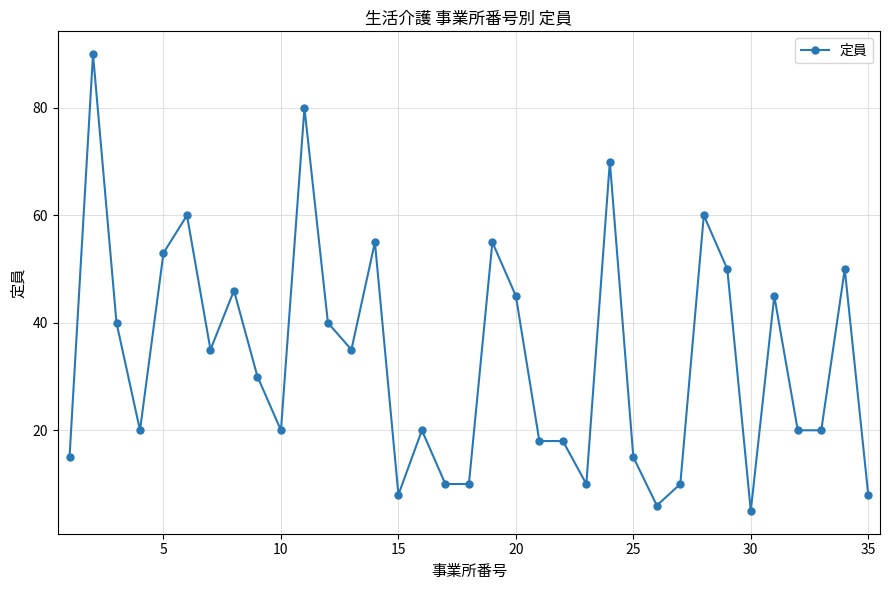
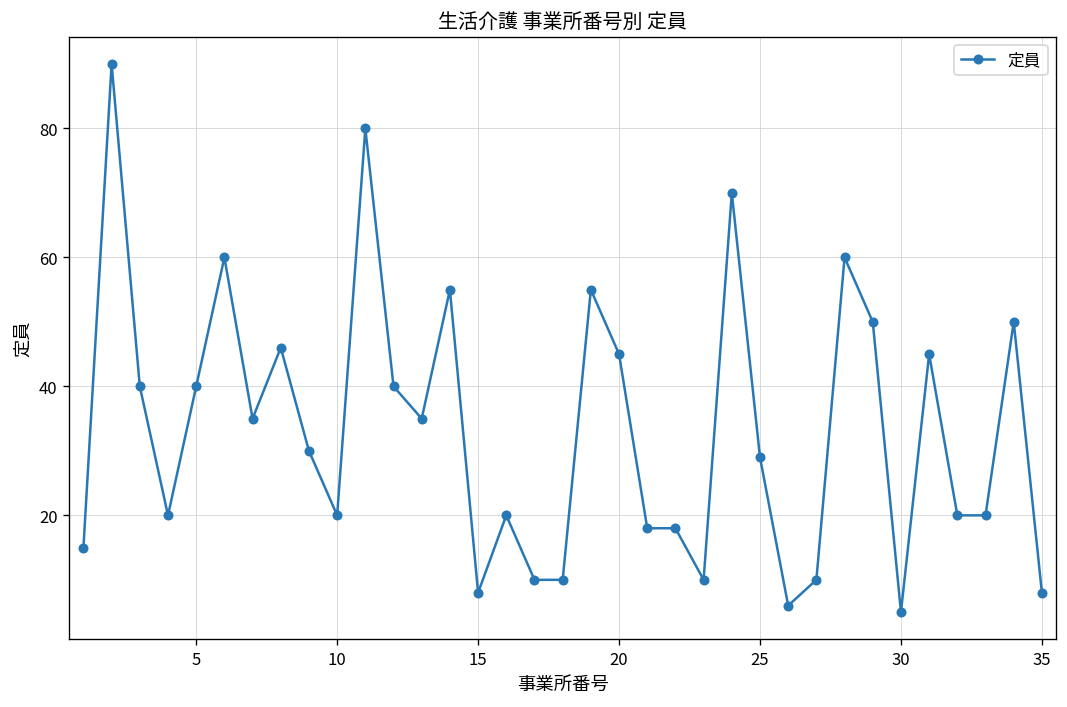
  {
-   "5": 53,
+   "5": 40,
    "10": 20,
    "15": 8,
    "20": 45,
-   "25": 15,
+   "25": 29,
    "30": 5,
    "35": 8
  }
